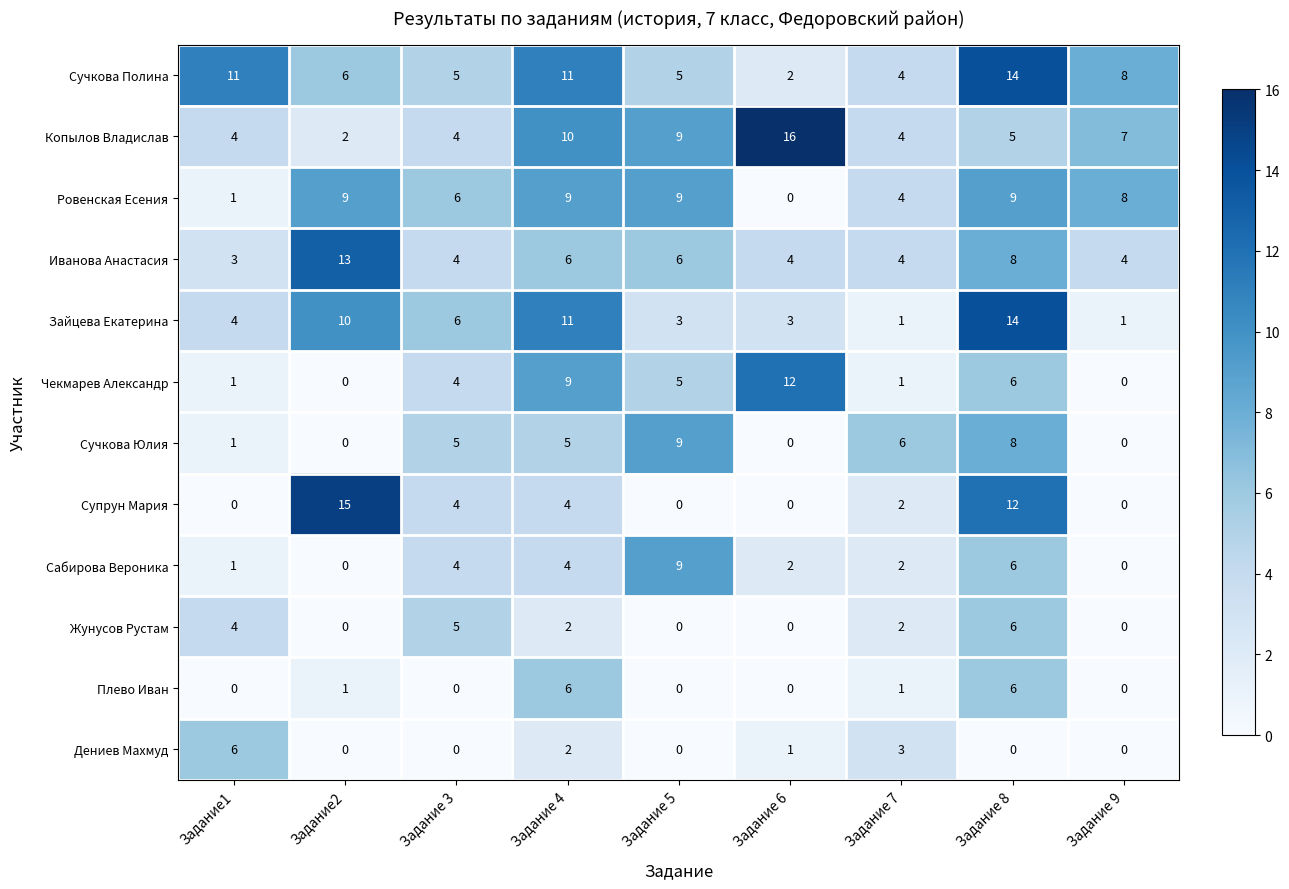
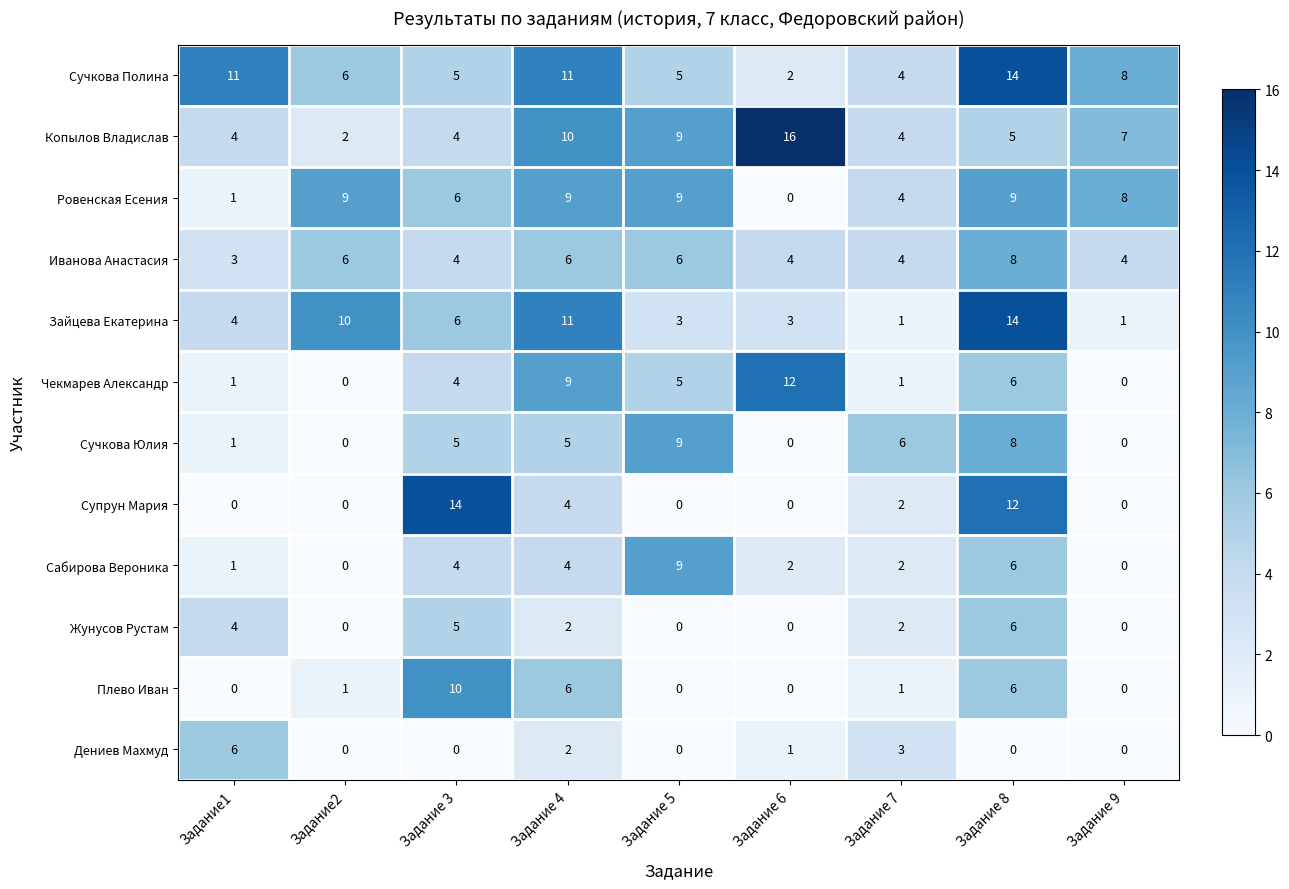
  {
    "Сучкова Полина": {
      "Задание1": 11,
      "Задание2": 6,
      "Задание 3": 5,
      "Задание 4": 11,
      "Задание 5": 5,
      "Задание 6": 2,
      "Задание 7": 4,
      "Задание 8": 14,
      "Задание 9": 8
    },
    "Копылов Владислав": {
      "Задание1": 4,
      "Задание2": 2,
      "Задание 3": 4,
      "Задание 4": 10,
      "Задание 5": 9,
      "Задание 6": 16,
      "Задание 7": 4,
      "Задание 8": 5,
      "Задание 9": 7
    },
    "Ровенская Есения": {
      "Задание1": 1,
      "Задание2": 9,
      "Задание 3": 6,
      "Задание 4": 9,
      "Задание 5": 9,
      "Задание 6": 0,
      "Задание 7": 4,
      "Задание 8": 9,
      "Задание 9": 8
    },
    "Иванова Анастасия": {
      "Задание1": 3,
-     "Задание2": 13,
+     "Задание2": 6,
      "Задание 3": 4,
      "Задание 4": 6,
      "Задание 5": 6,
      "Задание 6": 4,
      "Задание 7": 4,
      "Задание 8": 8,
      "Задание 9": 4
    },
    "Зайцева Екатерина": {
      "Задание1": 4,
      "Задание2": 10,
      "Задание 3": 6,
      "Задание 4": 11,
      "Задание 5": 3,
      "Задание 6": 3,
      "Задание 7": 1,
      "Задание 8": 14,
      "Задание 9": 1
    },
    "Чекмарев Александр": {
      "Задание1": 1,
      "Задание2": 0,
      "Задание 3": 4,
      "Задание 4": 9,
      "Задание 5": 5,
      "Задание 6": 12,
      "Задание 7": 1,
      "Задание 8": 6,
      "Задание 9": 0
    },
    "Сучкова Юлия": {
      "Задание1": 1,
      "Задание2": 0,
      "Задание 3": 5,
      "Задание 4": 5,
      "Задание 5": 9,
      "Задание 6": 0,
      "Задание 7": 6,
      "Задание 8": 8,
      "Задание 9": 0
    },
    "Супрун Мария": {
      "Задание1": 0,
-     "Задание2": 15,
-     "Задание 3": 4,
+     "Задание2": 0,
+     "Задание 3": 14,
      "Задание 4": 4,
      "Задание 5": 0,
      "Задание 6": 0,
      "Задание 7": 2,
      "Задание 8": 12,
      "Задание 9": 0
    },
    "Сабирова Вероника": {
      "Задание1": 1,
      "Задание2": 0,
      "Задание 3": 4,
      "Задание 4": 4,
      "Задание 5": 9,
      "Задание 6": 2,
      "Задание 7": 2,
      "Задание 8": 6,
      "Задание 9": 0
    },
    "Жунусов Рустам": {
      "Задание1": 4,
      "Задание2": 0,
      "Задание 3": 5,
      "Задание 4": 2,
      "Задание 5": 0,
      "Задание 6": 0,
      "Задание 7": 2,
      "Задание 8": 6,
      "Задание 9": 0
    },
    "Плево Иван": {
      "Задание1": 0,
      "Задание2": 1,
-     "Задание 3": 0,
+     "Задание 3": 10,
      "Задание 4": 6,
      "Задание 5": 0,
      "Задание 6": 0,
      "Задание 7": 1,
      "Задание 8": 6,
      "Задание 9": 0
    },
    "Дениев Махмуд": {
      "Задание1": 6,
      "Задание2": 0,
      "Задание 3": 0,
      "Задание 4": 2,
      "Задание 5": 0,
      "Задание 6": 1,
      "Задание 7": 3,
      "Задание 8": 0,
      "Задание 9": 0
    }
  }
